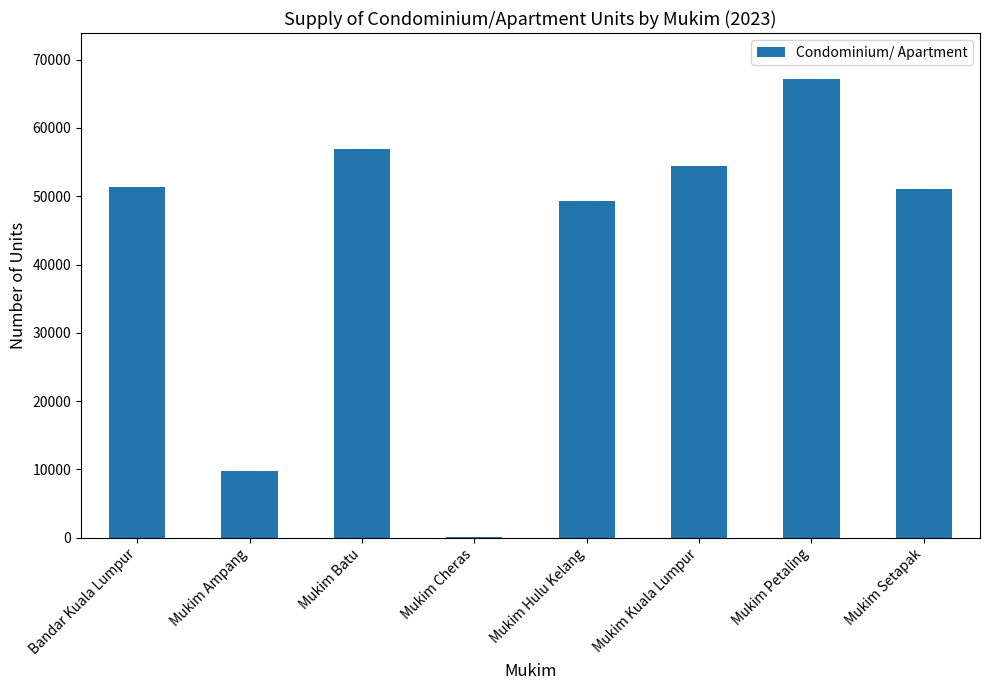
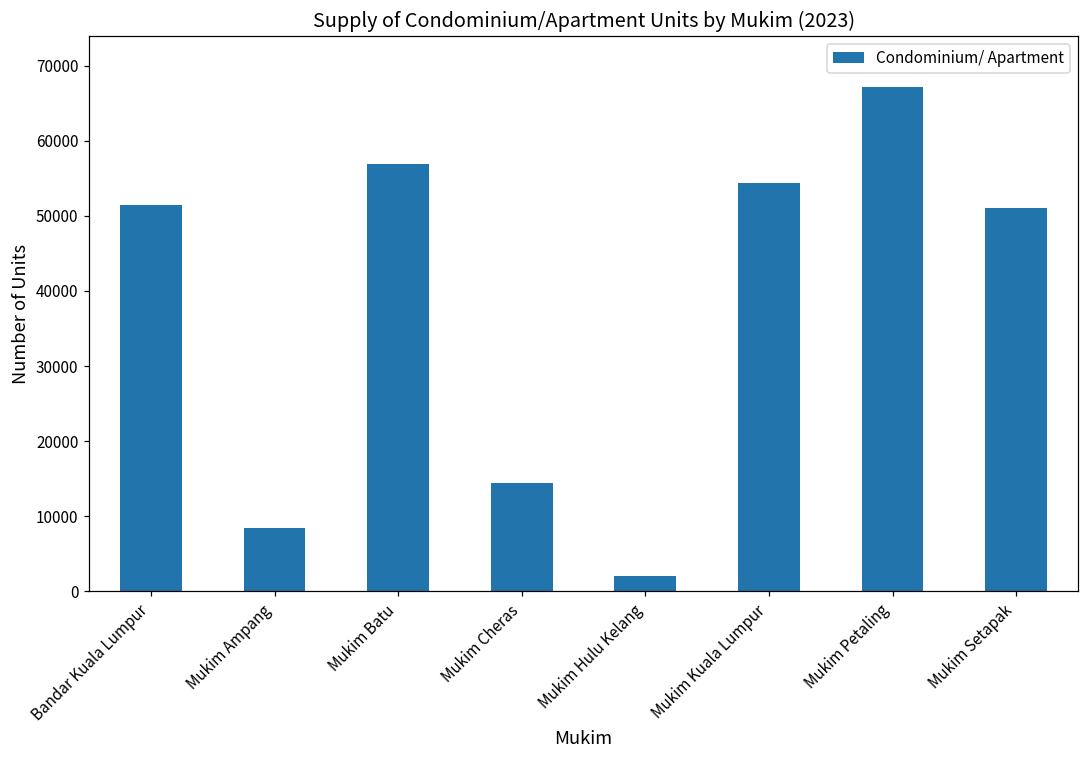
  {
    "Bandar Kuala Lumpur": 51000,
-   "Mukim Ampang": 10000,
+   "Mukim Ampang": 8000,
    "Mukim Batu": 57000,
-   "Mukim Cheras": 0,
-   "Mukim Hulu Kelang": 49000,
+   "Mukim Cheras": 14000,
+   "Mukim Hulu Kelang": 2000,
    "Mukim Kuala Lumpur": 54000,
    "Mukim Petaling": 67000,
    "Mukim Setapak": 51000
  }
